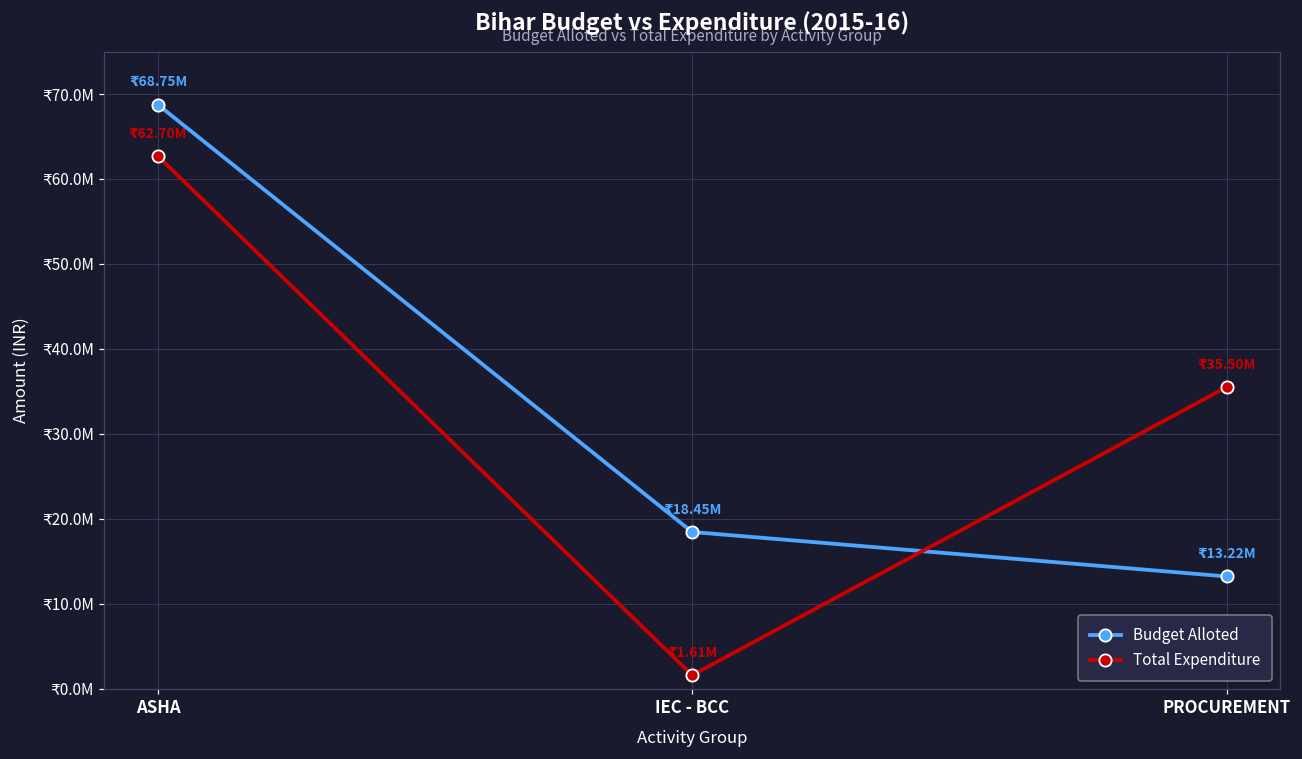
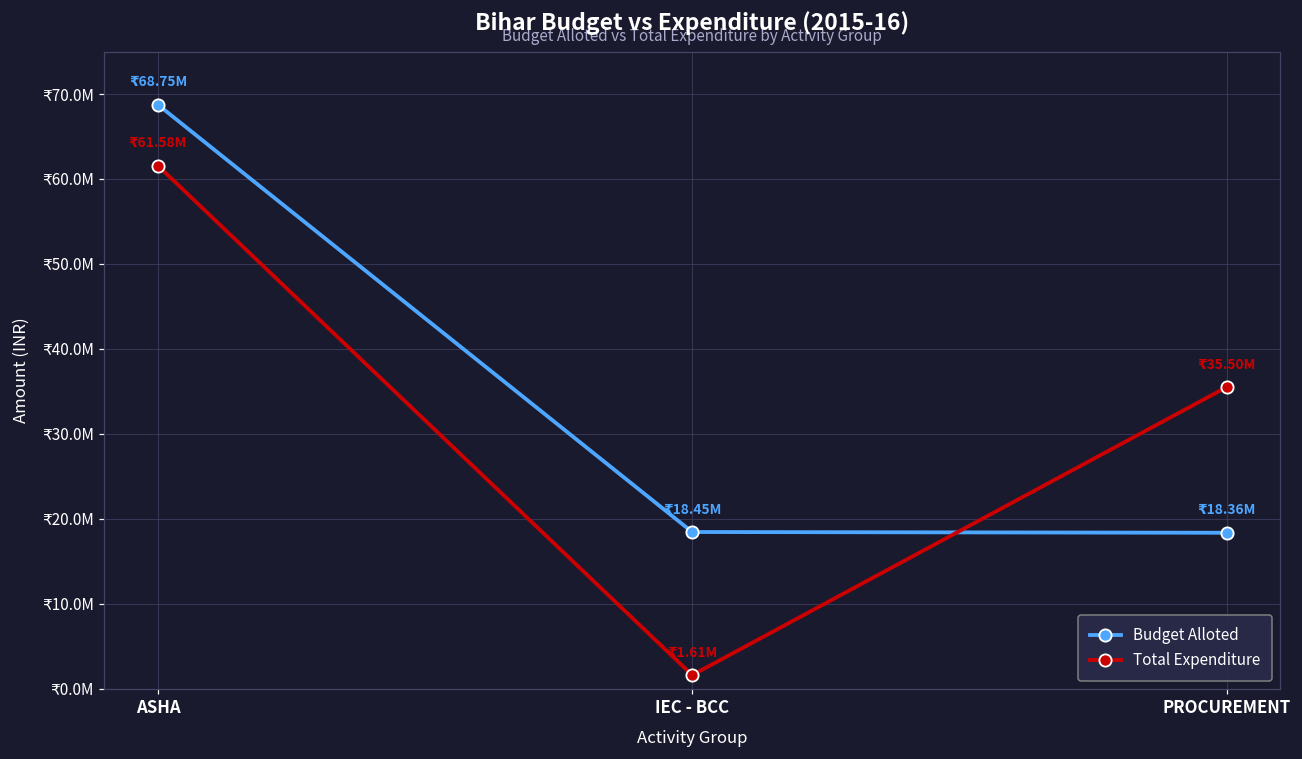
  {
    "Budget Alloted": {
      "ASHA": "68.75M",
      "IEC - BCC": "18.45M",
-     "PROCUREMENT": "13.22M"
+     "PROCUREMENT": "18.36M"
    },
    "Total Expenditure": {
-     "ASHA": "62.70M",
+     "ASHA": "61.58M",
      "IEC - BCC": "1.61M",
      "PROCUREMENT": "35.50M"
    }
  }
